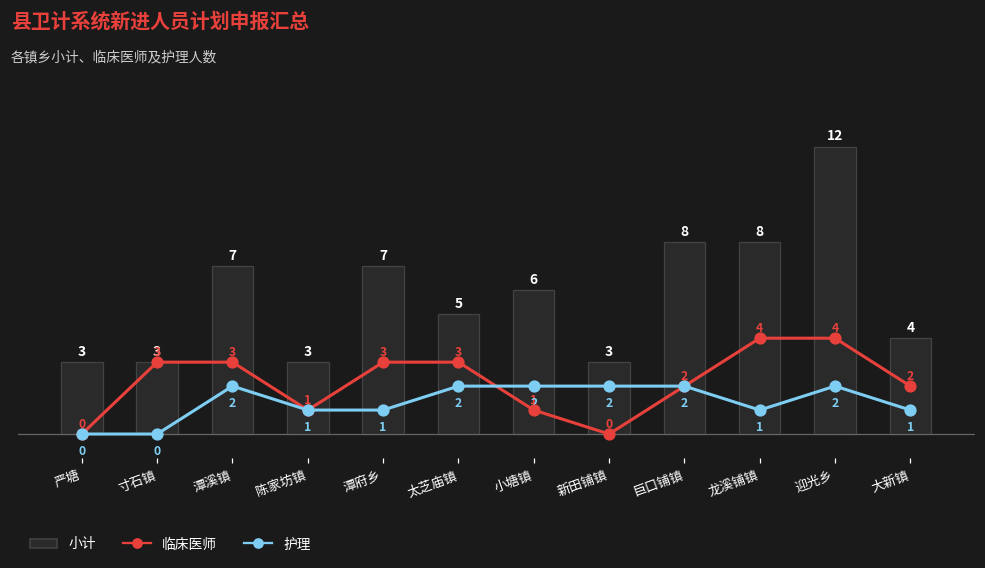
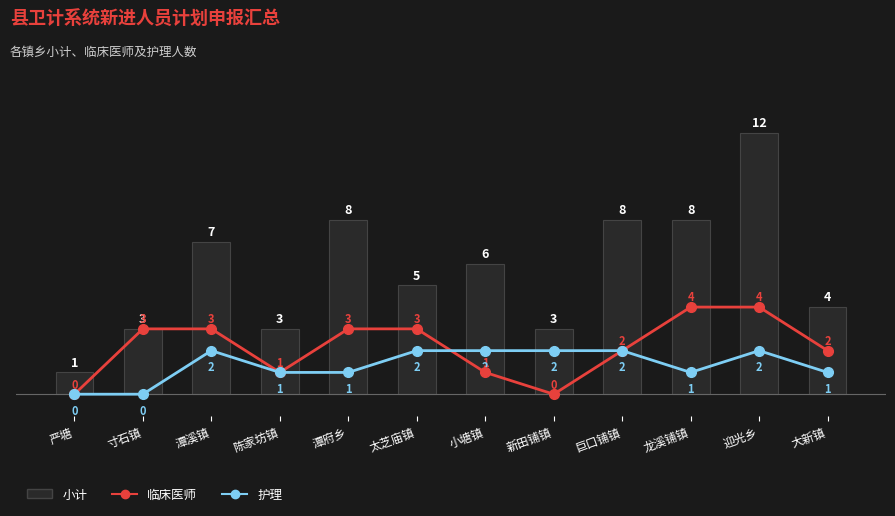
  {
    "小计": {
-     "严塘": 3,
+     "严塘": 1,
      "潭溪镇": 7,
      "陈家坊镇": 3,
-     "潭府乡": 7,
+     "潭府乡": 8,
      "太芝庙镇": 5,
      "小塘镇": 6,
      "新田铺镇": 3,
      "巨口铺镇": 8,
      "龙溪铺镇": 8,
      "迎光乡": 12,
      "大新镇": 4
    },
    "临床医师": {
      "潭溪镇": 3,
      "潭府乡": 3,
      "太芝庙镇": 3,
      "新田铺镇": 0,
      "龙溪铺镇": 4,
      "迎光乡": 4,
      "大新镇": 2
    },
    "护理": {
      "寸石镇": 0,
      "潭溪镇": 2,
      "潭府乡": 1,
      "太芝庙镇": 2,
      "新田铺镇": 2,
      "龙溪铺镇": 1,
      "迎光乡": 2,
      "大新镇": 1
    }
  }
